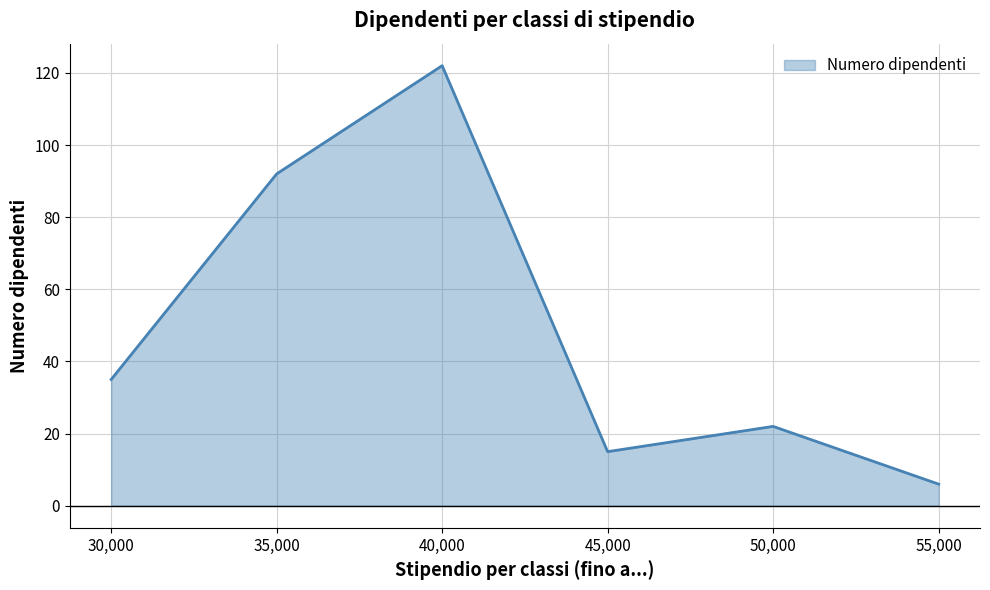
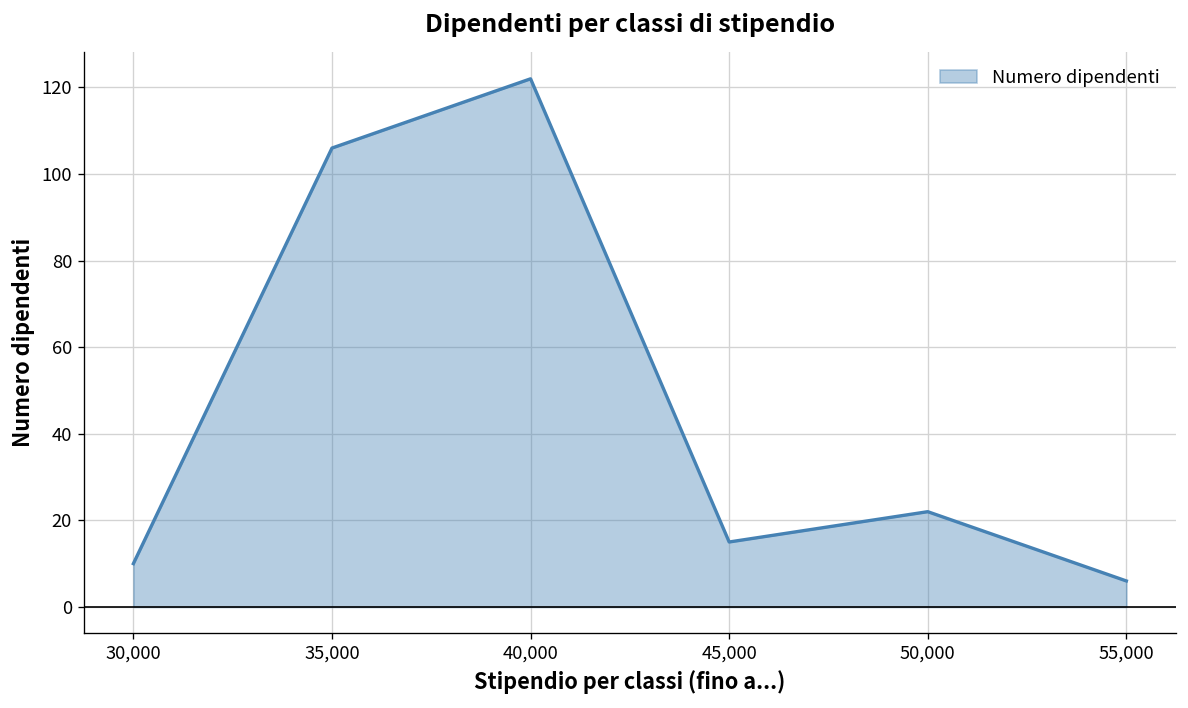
  {
-   "30,000": 35,
-   "35,000": 92,
+   "30,000": 10,
+   "35,000": 106,
    "40,000": 122,
    "45,000": 15,
    "50,000": 22,
    "55,000": 6
  }
